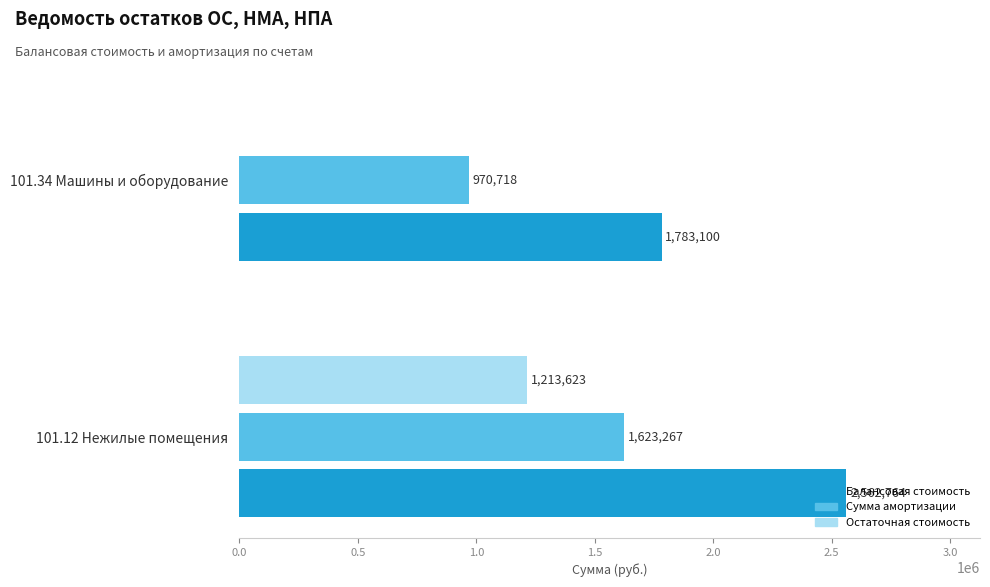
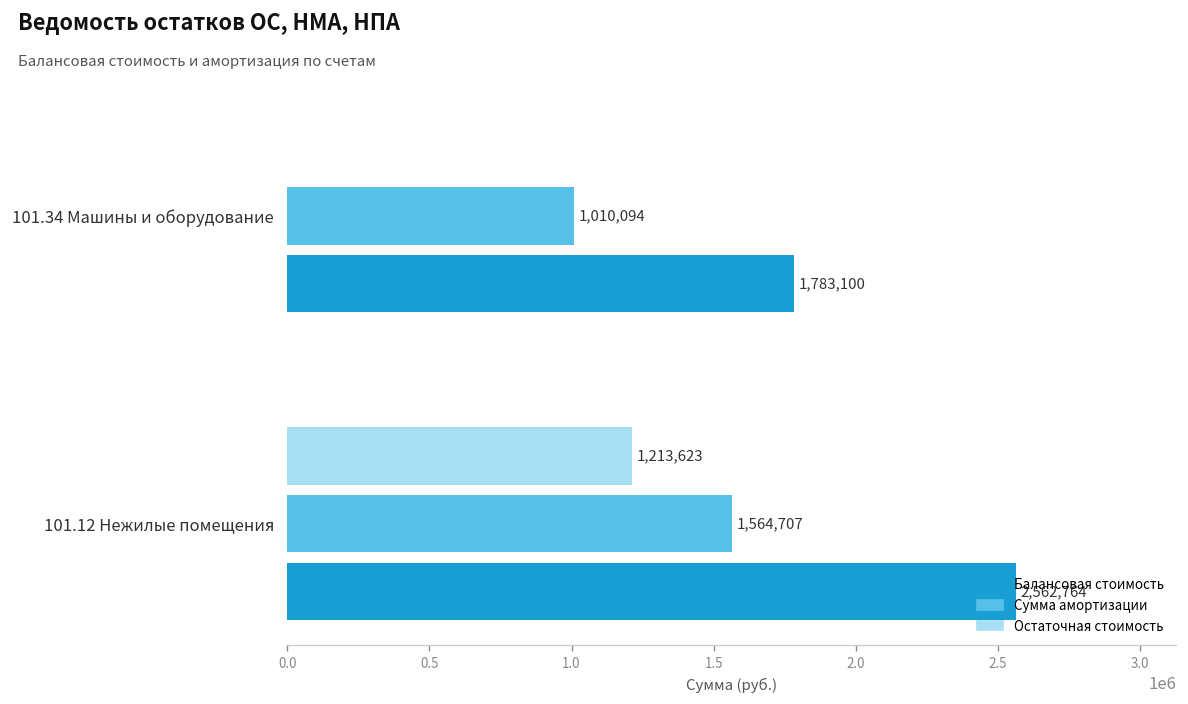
  {
    "Балансовая стоимость": {
      "101.34 Машины и оборудование": "1,783,100",
      "101.12 Нежилые помещения": "2,562,764"
    },
    "Сумма амортизации": {
-     "101.34 Машины и оборудование": "970,718",
-     "101.12 Нежилые помещения": "1,623,267"
+     "101.34 Машины и оборудование": "1,010,094",
+     "101.12 Нежилые помещения": "1,564,707"
    },
    "Остаточная стоимость": {
      "101.12 Нежилые помещения": "1,213,623"
    }
  }
